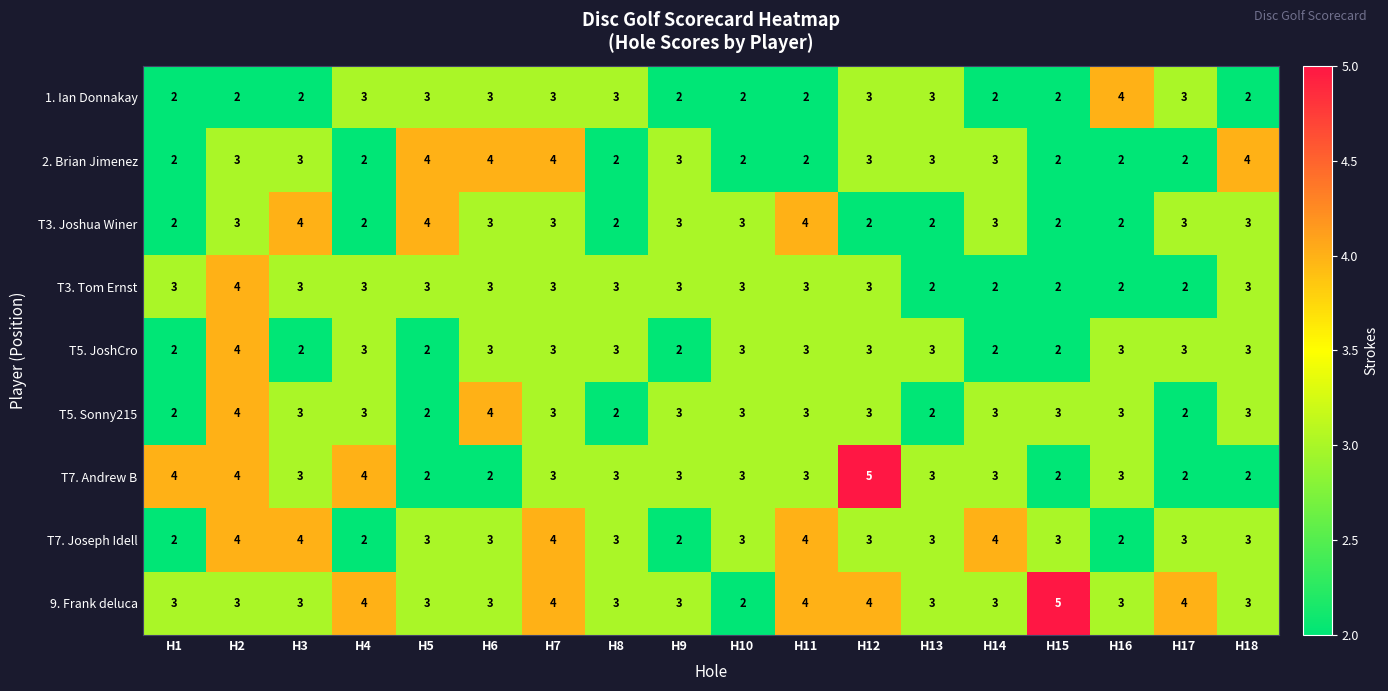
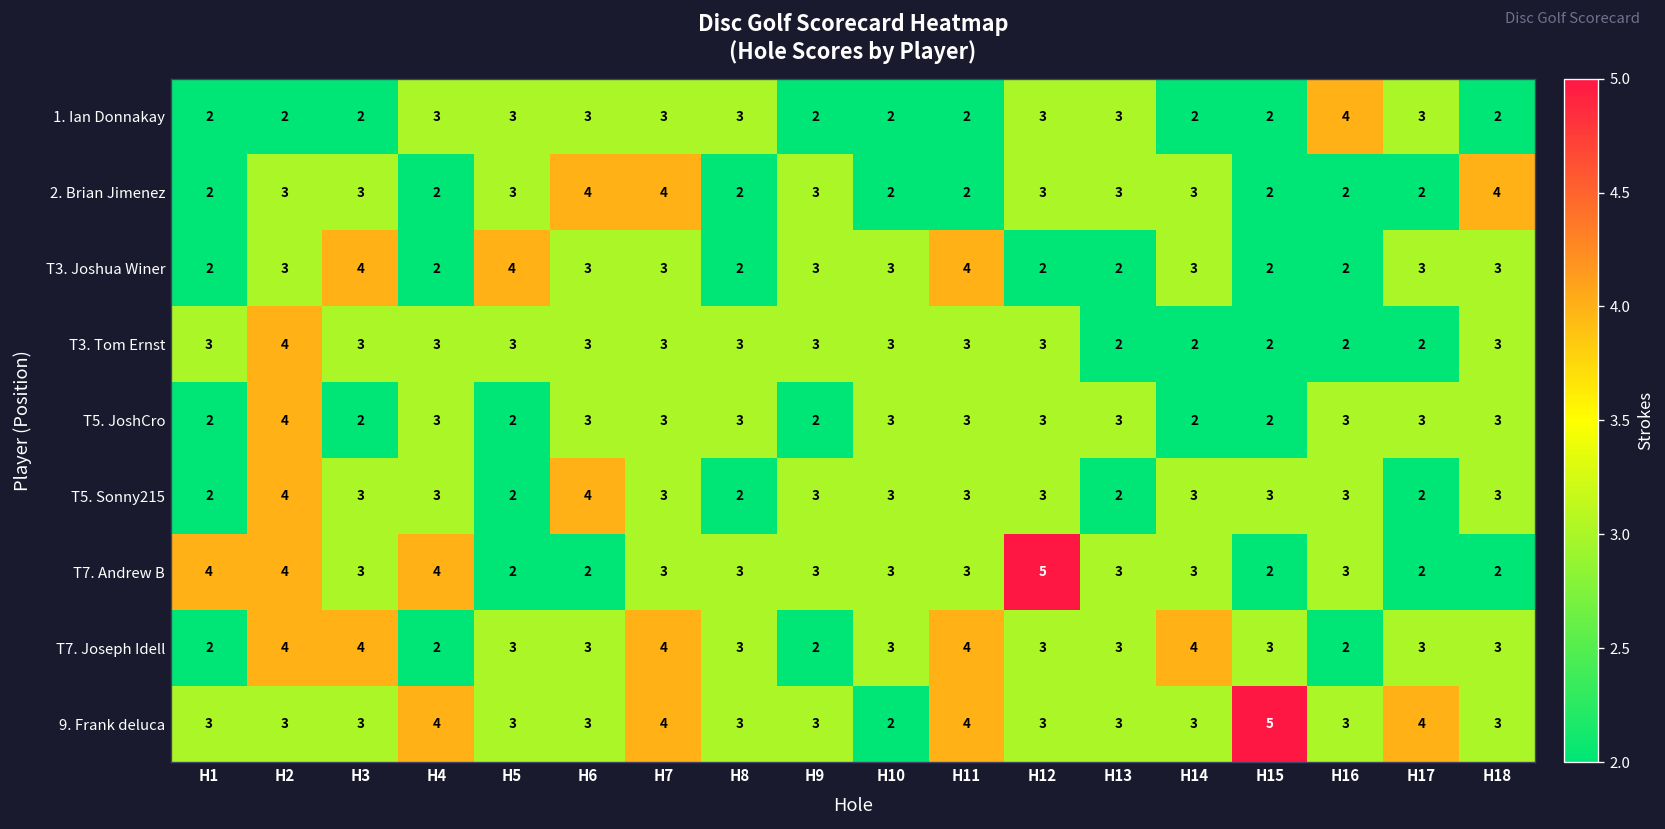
  {
    "1. Ian Donnakay": {
      "H1": 2,
      "H2": 2,
      "H3": 2,
      "H4": 3,
      "H5": 3,
      "H6": 3,
      "H7": 3,
      "H8": 3,
      "H9": 2,
      "H10": 2,
      "H11": 2,
      "H12": 3,
      "H13": 3,
      "H14": 2,
      "H15": 2,
      "H16": 4,
      "H17": 3,
      "H18": 2
    },
    "2. Brian Jimenez": {
      "H1": 2,
      "H2": 3,
      "H3": 3,
      "H4": 2,
-     "H5": 4,
+     "H5": 3,
      "H6": 4,
      "H7": 4,
      "H8": 2,
      "H9": 3,
      "H10": 2,
      "H11": 2,
      "H12": 3,
      "H13": 3,
      "H14": 3,
      "H15": 2,
      "H16": 2,
      "H17": 2,
      "H18": 4
    },
    "T3. Joshua Winer": {
      "H1": 2,
      "H2": 3,
      "H3": 4,
      "H4": 2,
      "H5": 4,
      "H6": 3,
      "H7": 3,
      "H8": 2,
      "H9": 3,
      "H10": 3,
      "H11": 4,
      "H12": 2,
      "H13": 2,
      "H14": 3,
      "H15": 2,
      "H16": 2,
      "H17": 3,
      "H18": 3
    },
    "T3. Tom Ernst": {
      "H1": 3,
      "H2": 4,
      "H3": 3,
      "H4": 3,
      "H5": 3,
      "H6": 3,
      "H7": 3,
      "H8": 3,
      "H9": 3,
      "H10": 3,
      "H11": 3,
      "H12": 3,
      "H13": 2,
      "H14": 2,
      "H15": 2,
      "H16": 2,
      "H17": 2,
      "H18": 3
    },
    "T5. JoshCro": {
      "H1": 2,
      "H2": 4,
      "H3": 2,
      "H4": 3,
      "H5": 2,
      "H6": 3,
      "H7": 3,
      "H8": 3,
      "H9": 2,
      "H10": 3,
      "H11": 3,
      "H12": 3,
      "H13": 3,
      "H14": 2,
      "H15": 2,
      "H16": 3,
      "H17": 3,
      "H18": 3
    },
    "T5. Sonny215": {
      "H1": 2,
      "H2": 4,
      "H3": 3,
      "H4": 3,
      "H5": 2,
      "H6": 4,
      "H7": 3,
      "H8": 2,
      "H9": 3,
      "H10": 3,
      "H11": 3,
      "H12": 3,
      "H13": 2,
      "H14": 3,
      "H15": 3,
      "H16": 3,
      "H17": 2,
      "H18": 3
    },
    "T7. Andrew B": {
      "H1": 4,
      "H2": 4,
      "H3": 3,
      "H4": 4,
      "H5": 2,
      "H6": 2,
      "H7": 3,
      "H8": 3,
      "H9": 3,
      "H10": 3,
      "H11": 3,
      "H12": 5,
      "H13": 3,
      "H14": 3,
      "H15": 2,
      "H16": 3,
      "H17": 2,
      "H18": 2
    },
    "T7. Joseph Idell": {
      "H1": 2,
      "H2": 4,
      "H3": 4,
      "H4": 2,
      "H5": 3,
      "H6": 3,
      "H7": 4,
      "H8": 3,
      "H9": 2,
      "H10": 3,
      "H11": 4,
      "H12": 3,
      "H13": 3,
      "H14": 4,
      "H15": 3,
      "H16": 2,
      "H17": 3,
      "H18": 3
    },
    "9. Frank deluca": {
      "H1": 3,
      "H2": 3,
      "H3": 3,
      "H4": 4,
      "H5": 3,
      "H6": 3,
      "H7": 4,
      "H8": 3,
      "H9": 3,
      "H10": 2,
      "H11": 4,
-     "H12": 4,
+     "H12": 3,
      "H13": 3,
      "H14": 3,
      "H15": 5,
      "H16": 3,
      "H17": 4,
      "H18": 3
    }
  }
